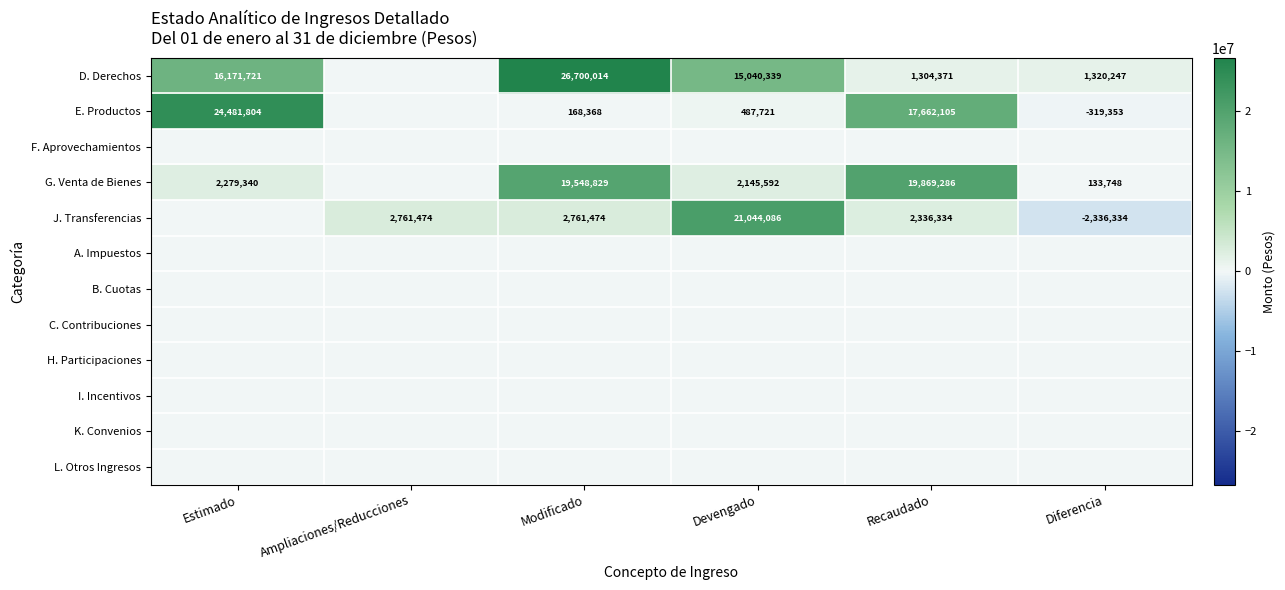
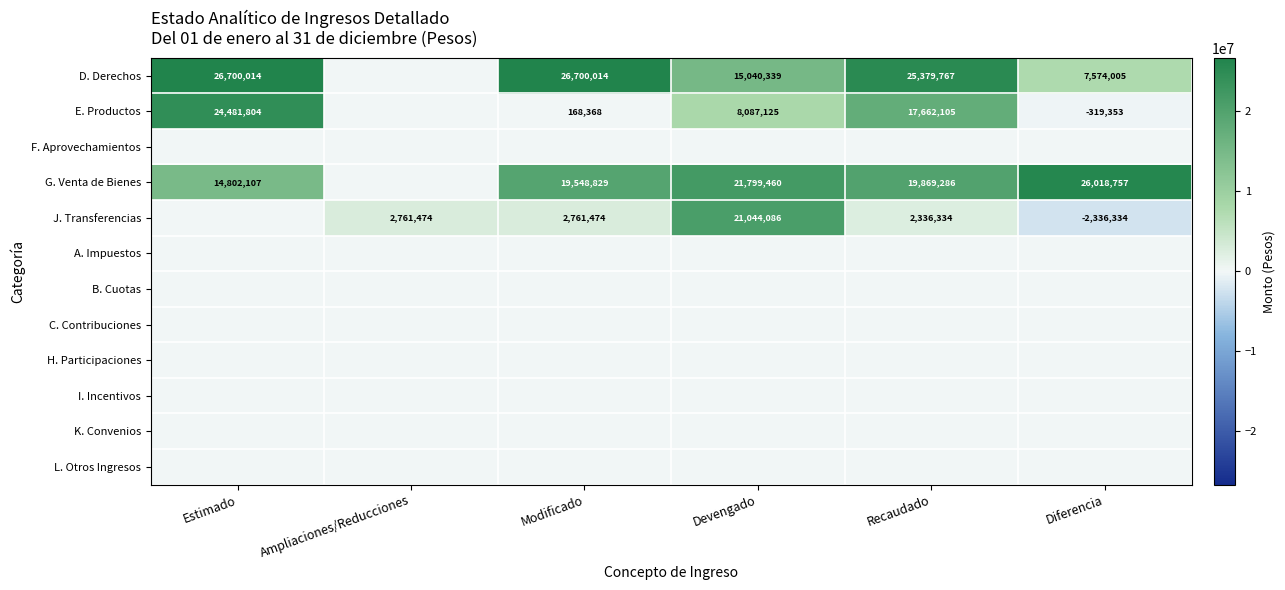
  {
    "D. Derechos": {
-     "Estimado": "16,171,721",
+     "Estimado": "26,700,014",
      "Modificado": "26,700,014",
      "Devengado": "15,040,339",
-     "Recaudado": "1,304,371",
-     "Diferencia": "1,320,247"
+     "Recaudado": "25,379,767",
+     "Diferencia": "7,574,005"
    },
    "E. Productos": {
      "Estimado": "24,481,804",
      "Modificado": "168,368",
-     "Devengado": "487,721",
+     "Devengado": "8,087,125",
      "Recaudado": "17,662,105",
      "Diferencia": "-319,353"
    },
    "G. Venta de Bienes": {
-     "Estimado": "2,279,340",
+     "Estimado": "14,802,107",
      "Modificado": "19,548,829",
-     "Devengado": "2,145,592",
+     "Devengado": "21,799,460",
      "Recaudado": "19,869,286",
-     "Diferencia": "133,748"
+     "Diferencia": "26,018,757"
    },
    "J. Transferencias": {
      "Ampliaciones/Reducciones": "2,761,474",
      "Modificado": "2,761,474",
      "Devengado": "21,044,086",
      "Recaudado": "2,336,334",
      "Diferencia": "-2,336,334"
    }
  }
